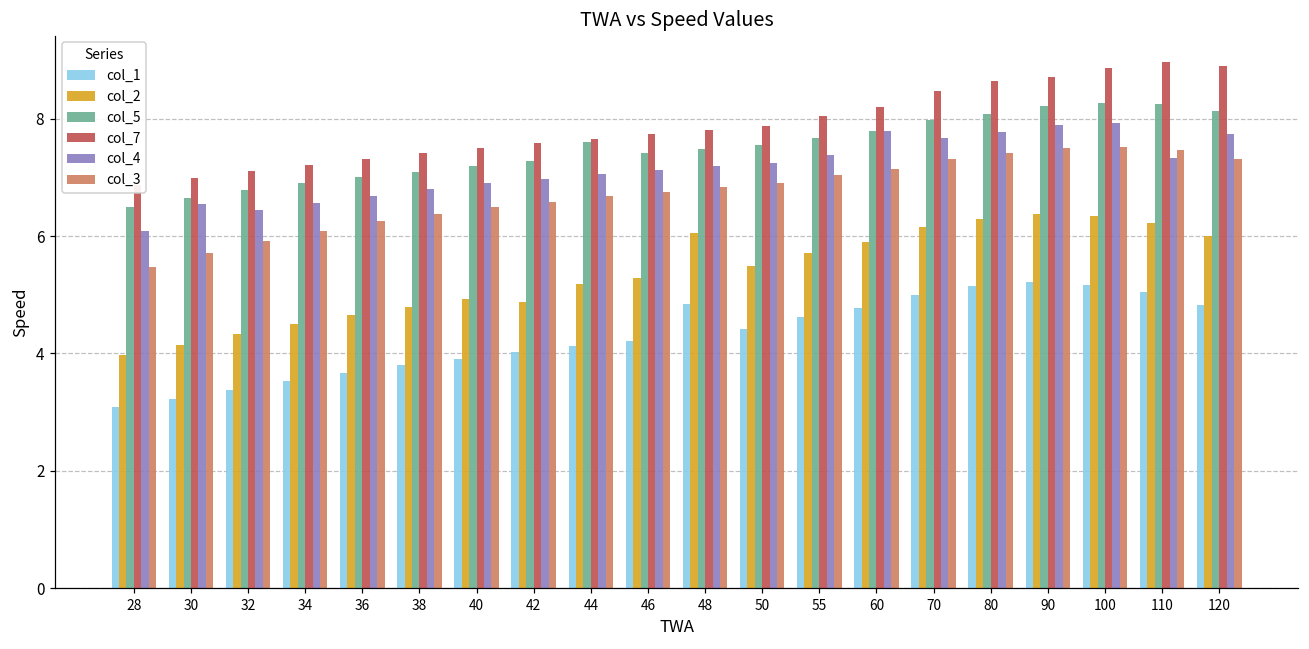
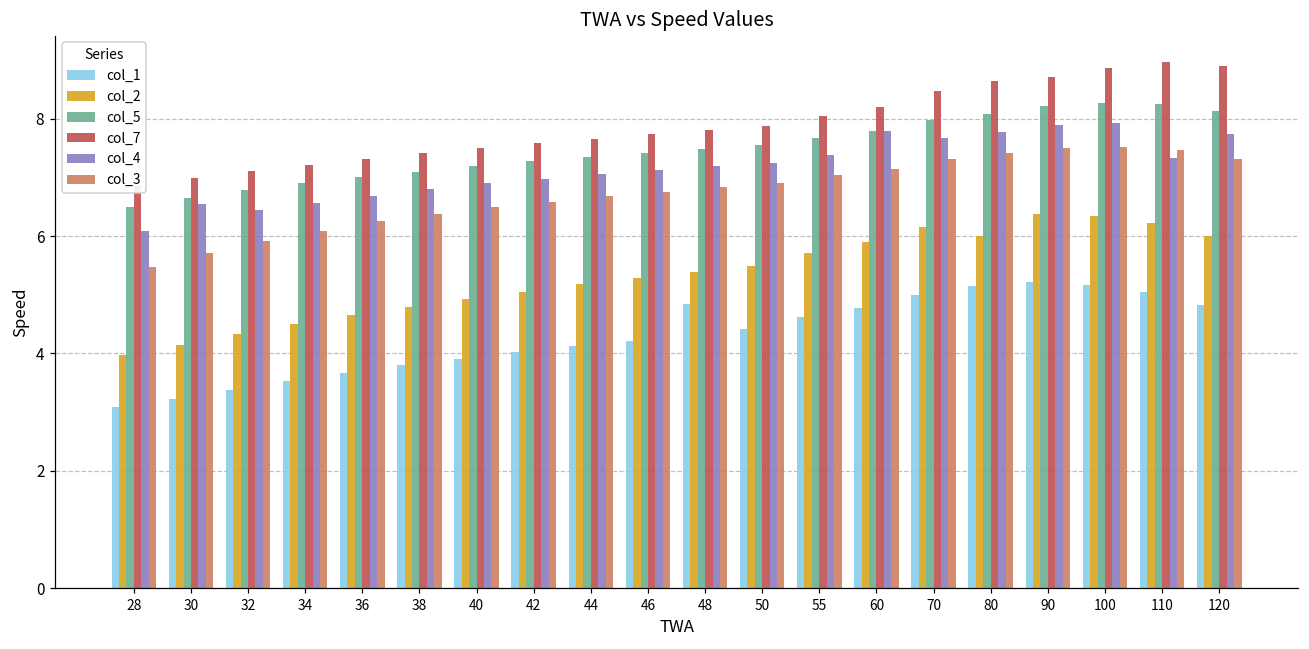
  {
    "col_1": {
      "28": 3.1,
      "30": 3.2,
      "32": 3.4,
      "34": 3.5,
      "36": 3.7,
      "38": 3.8,
      "40": 3.9,
      "42": 4.0,
      "44": 4.1,
      "46": 4.2,
      "48": 4.9,
      "50": 4.4,
      "55": 4.6,
      "60": 4.8,
      "70": 5.0,
      "80": 5.2,
      "90": 5.2,
      "100": 5.2,
      "110": 5.1,
      "120": 4.8
    },
    "col_2": {
      "28": 4.0,
      "30": 4.2,
      "32": 4.3,
      "34": 4.5,
      "36": 4.7,
      "38": 4.8,
      "40": 4.9,
-     "42": 4.9,
+     "42": 5.1,
      "44": 5.2,
      "46": 5.3,
-     "48": 6.1,
+     "48": 5.4,
      "50": 5.5,
      "55": 5.7,
      "60": 5.9,
      "70": 6.2,
-     "80": 6.3,
+     "80": 6.0,
      "90": 6.4,
      "100": 6.4,
      "110": 6.2,
      "120": 6.0
    },
    "col_5": {
      "28": 6.5,
      "30": 6.7,
      "32": 6.8,
      "34": 6.9,
      "36": 7.0,
      "38": 7.1,
      "40": 7.2,
      "42": 7.3,
-     "44": 7.6,
+     "44": 7.4,
      "46": 7.4,
      "48": 7.5,
      "50": 7.6,
      "55": 7.7,
      "60": 7.8,
      "70": 8.0,
      "80": 8.1,
      "90": 8.2,
      "100": 8.3,
      "110": 8.3,
      "120": 8.1
    },
    "col_4": {
      "28": 6.1,
      "30": 6.6,
      "32": 6.4,
      "34": 6.6,
      "36": 6.7,
      "38": 6.8,
      "40": 6.9,
      "42": 7.0,
      "44": 7.1,
      "46": 7.1,
      "48": 7.2,
      "50": 7.3,
      "55": 7.4,
      "60": 7.8,
      "70": 7.7,
      "80": 7.8,
      "90": 7.9,
      "100": 7.9,
      "110": 7.3,
      "120": 7.7
    }
  }
